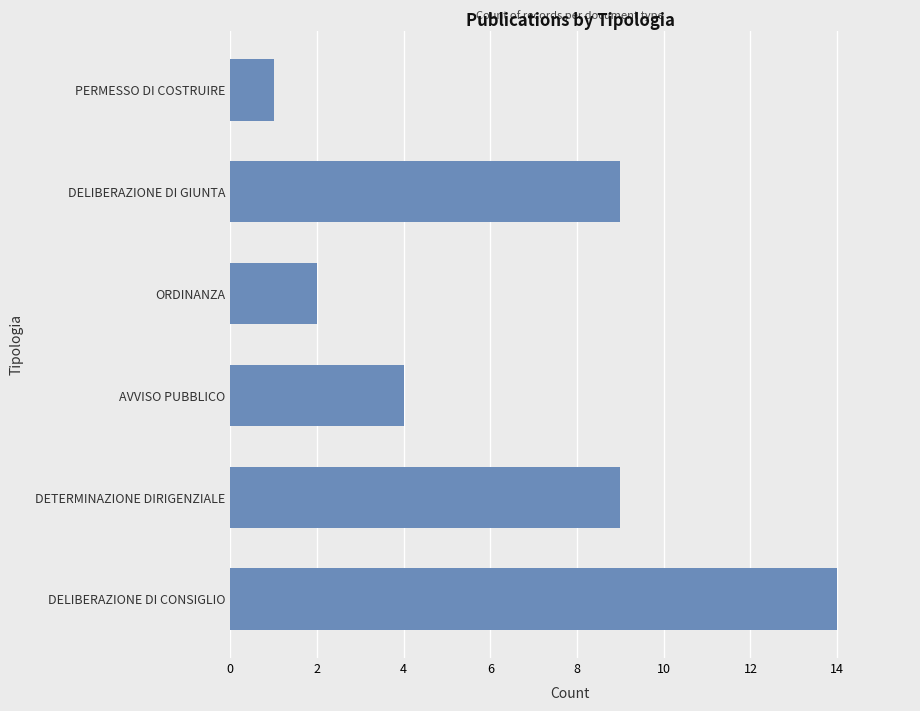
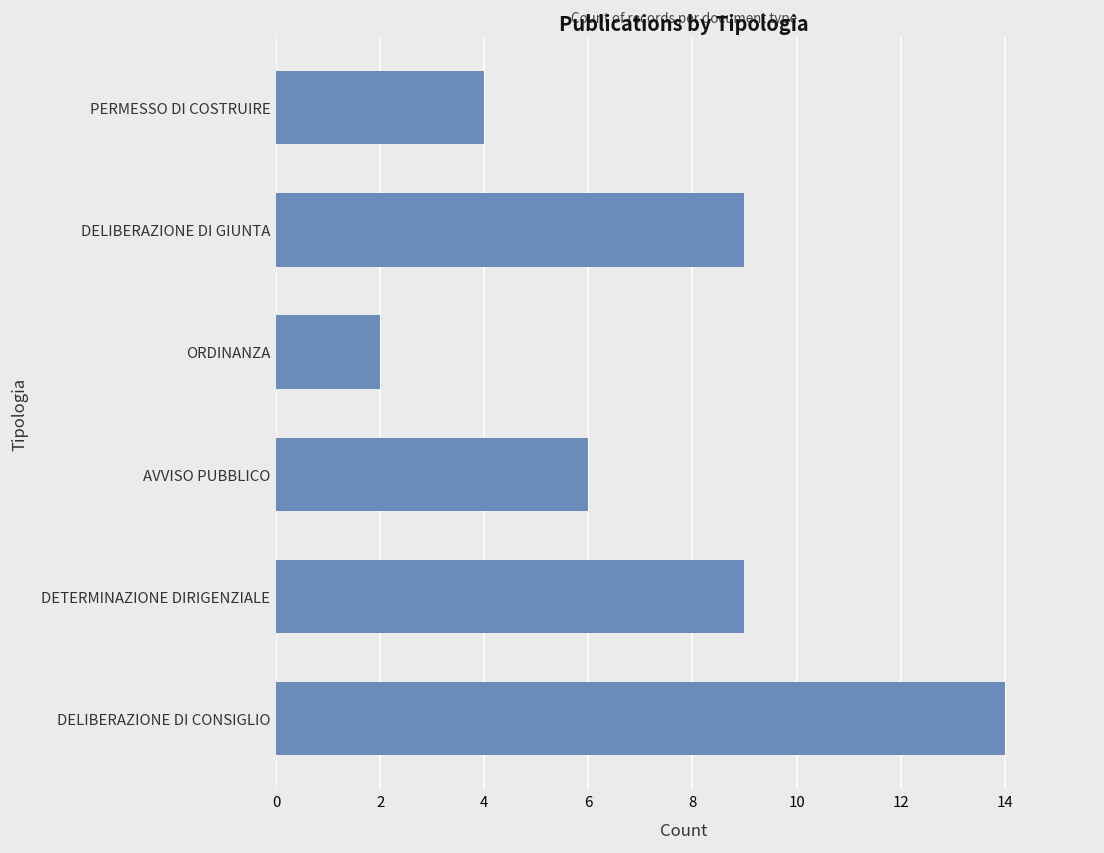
  {
-   "PERMESSO DI COSTRUIRE": 1,
+   "PERMESSO DI COSTRUIRE": 4,
    "DELIBERAZIONE DI GIUNTA": 9,
    "ORDINANZA": 2,
-   "AVVISO PUBBLICO": 4,
+   "AVVISO PUBBLICO": 6,
    "DETERMINAZIONE DIRIGENZIALE": 9,
    "DELIBERAZIONE DI CONSIGLIO": 14
  }
